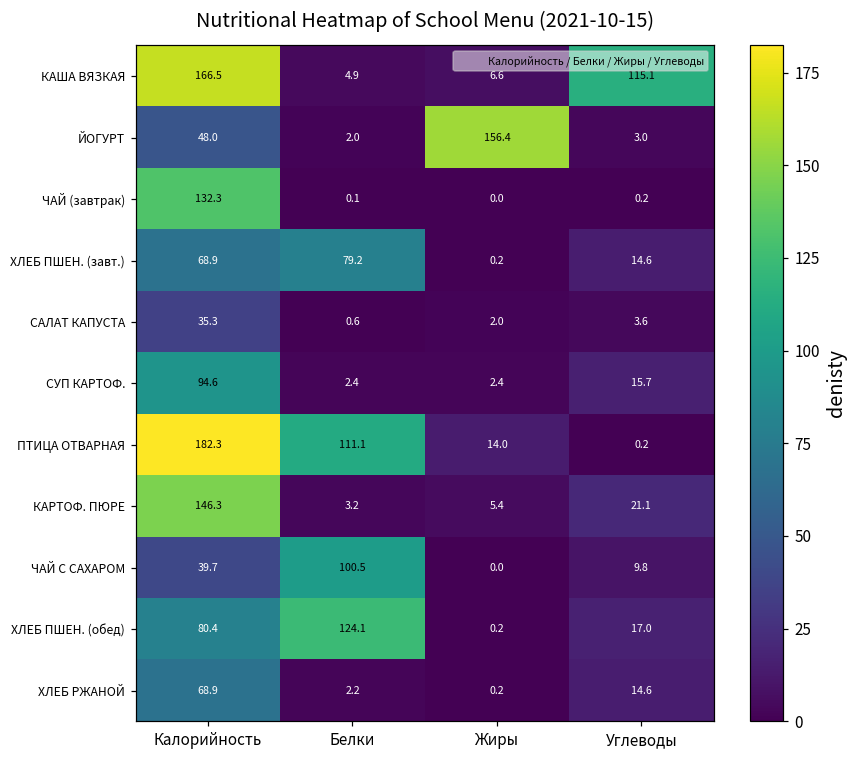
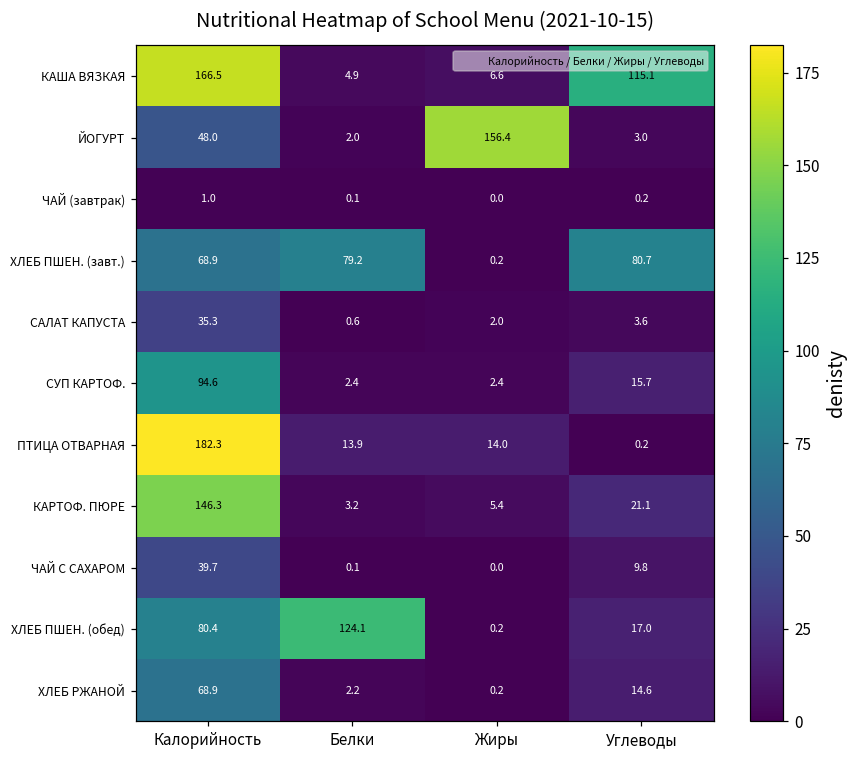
  {
    "КАША ВЯЗКАЯ": {
      "Калорийность": 166.5,
      "Белки": 4.9
    },
    "ЙОГУРТ": {
      "Калорийность": 48.0,
      "Белки": 2.0,
      "Жиры": 156.4,
      "Углеводы": 3.0
    },
    "ЧАЙ (завтрак)": {
-     "Калорийность": 132.3,
+     "Калорийность": 1.0,
      "Белки": 0.1,
      "Жиры": 0.0,
      "Углеводы": 0.2
    },
    "ХЛЕБ ПШЕН. (завт.)": {
      "Калорийность": 68.9,
      "Белки": 79.2,
      "Жиры": 0.2,
-     "Углеводы": 14.6
+     "Углеводы": 80.7
    },
    "САЛАТ КАПУСТА": {
      "Калорийность": 35.3,
      "Белки": 0.6,
      "Жиры": 2.0,
      "Углеводы": 3.6
    },
    "СУП КАРТОФ.": {
      "Калорийность": 94.6,
      "Белки": 2.4,
      "Жиры": 2.4,
      "Углеводы": 15.7
    },
    "ПТИЦА ОТВАРНАЯ": {
      "Калорийность": 182.3,
-     "Белки": 111.1,
+     "Белки": 13.9,
      "Жиры": 14.0,
      "Углеводы": 0.2
    },
    "КАРТОФ. ПЮРЕ": {
      "Калорийность": 146.3,
      "Белки": 3.2,
      "Жиры": 5.4,
      "Углеводы": 21.1
    },
    "ЧАЙ С САХАРОМ": {
      "Калорийность": 39.7,
-     "Белки": 100.5,
+     "Белки": 0.1,
      "Жиры": 0.0,
      "Углеводы": 9.8
    },
    "ХЛЕБ ПШЕН. (обед)": {
      "Калорийность": 80.4,
      "Белки": 124.1,
      "Жиры": 0.2,
      "Углеводы": 17.0
    },
    "ХЛЕБ РЖАНОЙ": {
      "Калорийность": 68.9,
      "Белки": 2.2,
      "Жиры": 0.2,
      "Углеводы": 14.6
    }
  }
